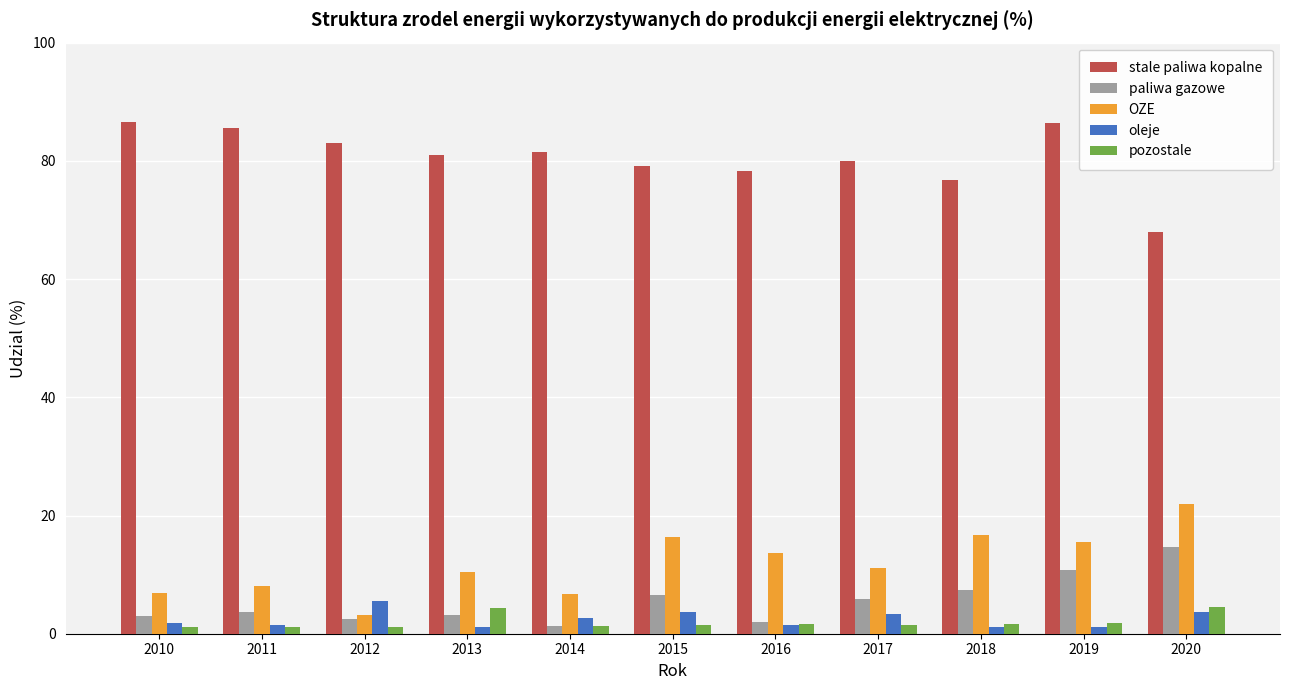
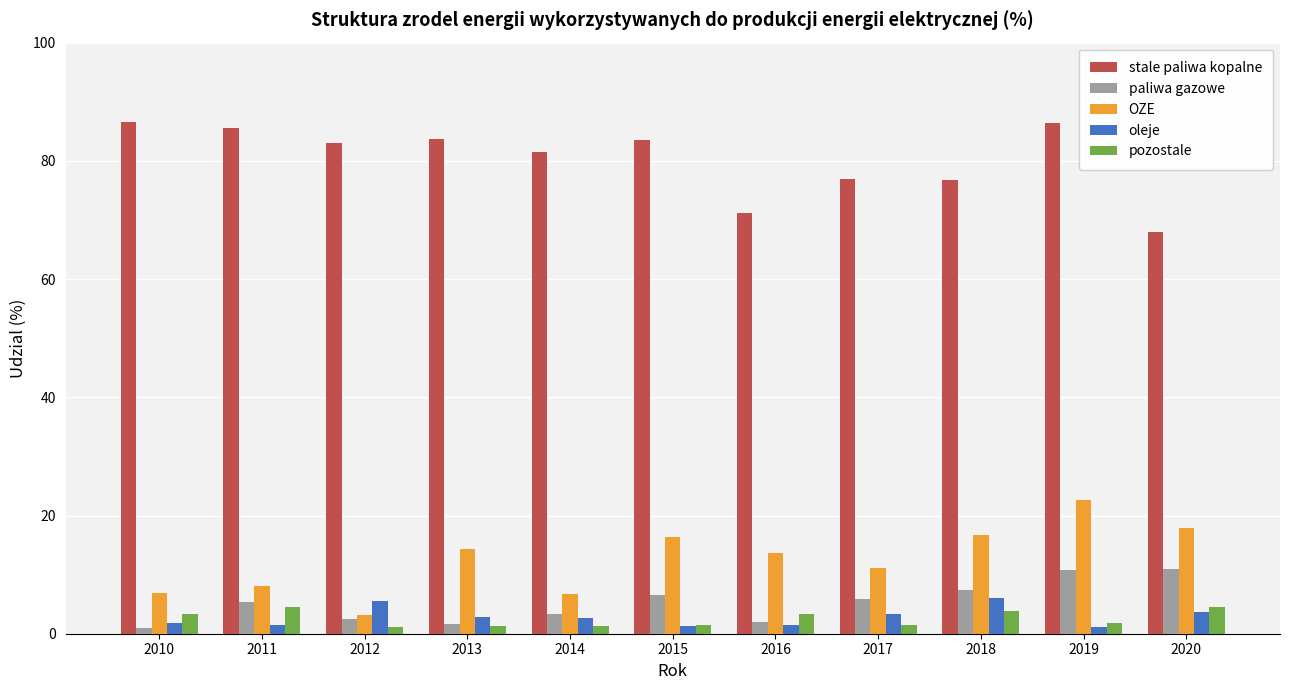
  {
    "stale paliwa kopalne": {
      "2010": 87,
      "2011": 86,
      "2012": 83,
-     "2013": 81,
+     "2013": 84,
      "2014": 82,
-     "2015": 79,
-     "2016": 78,
-     "2017": 80,
+     "2015": 84,
+     "2016": 71,
+     "2017": 77,
      "2018": 77,
      "2019": 86,
      "2020": 68
    },
    "paliwa gazowe": {
-     "2010": 3,
-     "2011": 4,
+     "2010": 1,
+     "2011": 5,
      "2012": 3,
-     "2013": 3,
-     "2014": 1,
+     "2013": 2,
+     "2014": 3,
      "2015": 7,
      "2016": 2,
      "2017": 6,
      "2018": 7,
      "2019": 11,
-     "2020": 15
+     "2020": 11
    },
    "OZE": {
      "2010": 7,
      "2011": 8,
      "2012": 3,
-     "2013": 10,
+     "2013": 14,
      "2014": 7,
      "2015": 16,
      "2016": 14,
      "2017": 11,
      "2018": 17,
-     "2019": 16,
-     "2020": 22
+     "2019": 23,
+     "2020": 18
    },
    "oleje": {
      "2010": 2,
      "2011": 2,
      "2012": 6,
-     "2013": 1,
+     "2013": 3,
      "2014": 3,
-     "2015": 4,
+     "2015": 1,
      "2016": 1,
      "2017": 3,
-     "2018": 1,
+     "2018": 6,
      "2019": 1,
      "2020": 4
    },
    "pozostale": {
-     "2010": 1,
-     "2011": 1,
+     "2010": 3,
+     "2011": 5,
      "2012": 1,
-     "2013": 4,
+     "2013": 1,
      "2014": 1,
      "2015": 2,
-     "2016": 2,
+     "2016": 3,
      "2017": 2,
-     "2018": 2,
+     "2018": 4,
      "2019": 2,
      "2020": 5
    }
  }
